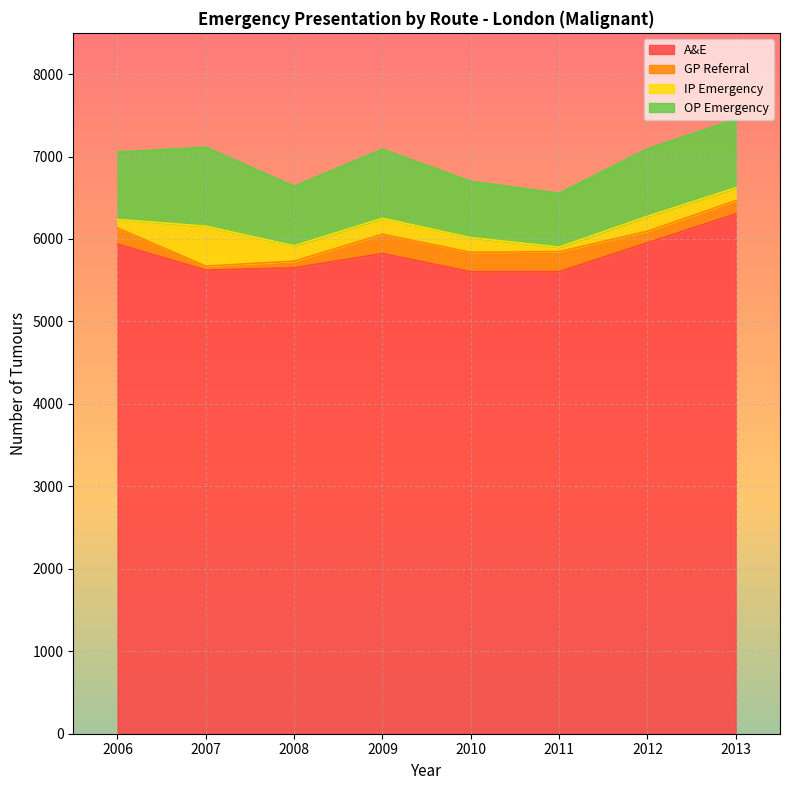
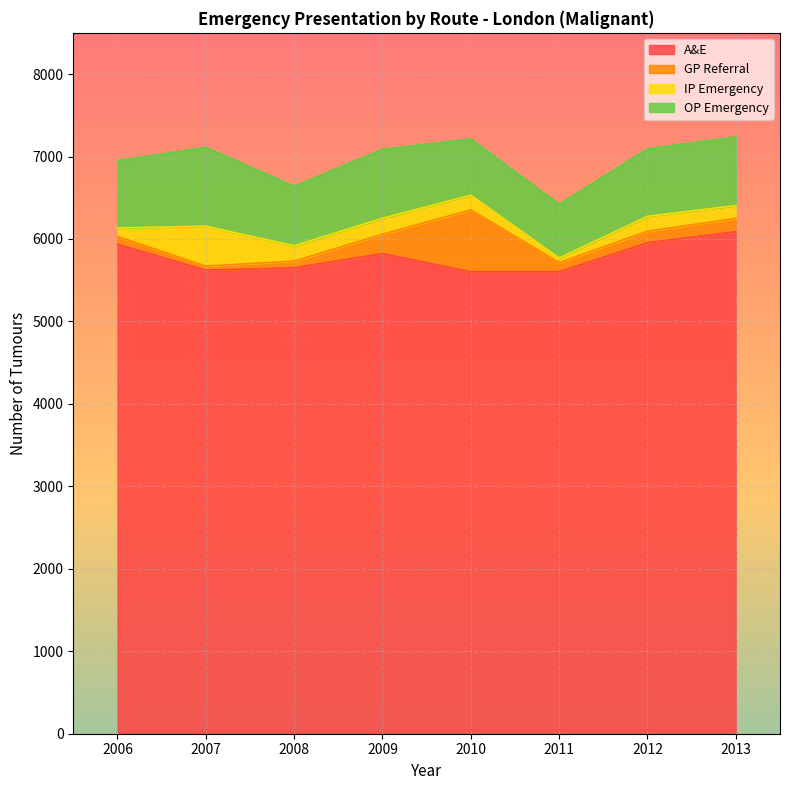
  {
    "A&E": {
      "2006": 5900,
      "2007": 5600,
      "2008": 5700,
      "2009": 5800,
      "2010": 5600,
      "2011": 5600,
      "2012": 6000,
-     "2013": 6300
+     "2013": 6100
    },
    "GP Referral": {
-     "2006": 200,
+     "2006": 100,
      "2007": 0,
      "2008": 100,
      "2009": 200,
-     "2010": 200,
-     "2011": 200,
+     "2010": 800,
+     "2011": 100,
      "2012": 100,
      "2013": 200
    },
    "IP Emergency": {
      "2006": 100,
      "2007": 500,
      "2008": 200,
      "2009": 200,
      "2010": 200,
      "2011": 100,
      "2012": 200,
      "2013": 200
    },
    "OP Emergency": {
      "2006": 800,
      "2007": 1000,
      "2008": 700,
      "2009": 800,
      "2010": 700,
      "2011": 700,
      "2012": 800
    }
  }
